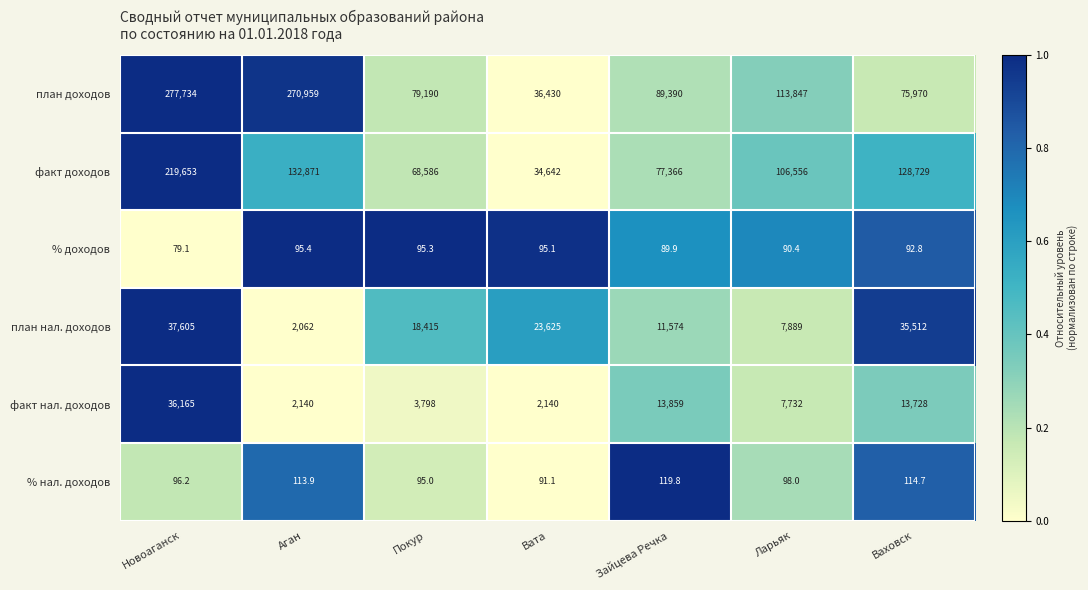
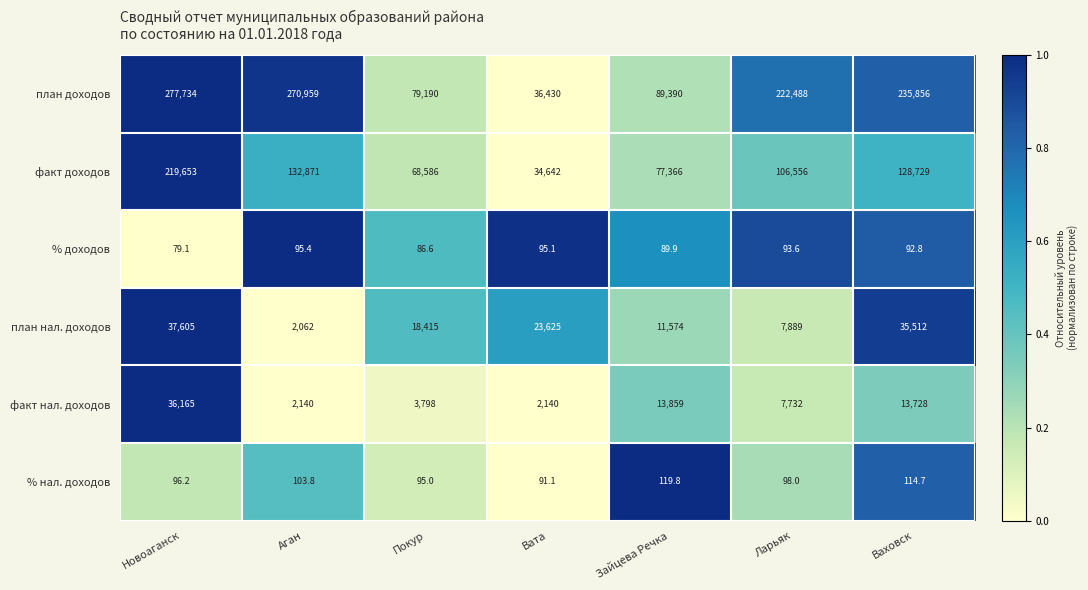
  {
    "план доходов": {
      "Новоаганск": "277,734",
      "Аган": "270,959",
      "Покур": "79,190",
      "Вата": "36,430",
      "Зайцева Речка": "89,390",
-     "Ларьяк": "113,847",
-     "Ваховск": "75,970"
+     "Ларьяк": "222,488",
+     "Ваховск": "235,856"
    },
    "факт доходов": {
      "Новоаганск": "219,653",
      "Аган": "132,871",
      "Покур": "68,586",
      "Вата": "34,642",
      "Зайцева Речка": "77,366",
      "Ларьяк": "106,556",
      "Ваховск": "128,729"
    },
    "% доходов": {
      "Новоаганск": "79.1",
      "Аган": "95.4",
-     "Покур": "95.3",
+     "Покур": "86.6",
      "Вата": "95.1",
      "Зайцева Речка": "89.9",
-     "Ларьяк": "90.4",
+     "Ларьяк": "93.6",
      "Ваховск": "92.8"
    },
    "план нал. доходов": {
      "Новоаганск": "37,605",
      "Аган": "2,062",
      "Покур": "18,415",
      "Вата": "23,625",
      "Зайцева Речка": "11,574",
      "Ларьяк": "7,889",
      "Ваховск": "35,512"
    },
    "факт нал. доходов": {
      "Новоаганск": "36,165",
      "Аган": "2,140",
      "Покур": "3,798",
      "Вата": "2,140",
      "Зайцева Речка": "13,859",
      "Ларьяк": "7,732",
      "Ваховск": "13,728"
    },
    "% нал. доходов": {
      "Новоаганск": "96.2",
-     "Аган": "113.9",
+     "Аган": "103.8",
      "Покур": "95.0",
      "Вата": "91.1",
      "Зайцева Речка": "119.8",
      "Ларьяк": "98.0",
      "Ваховск": "114.7"
    }
  }
